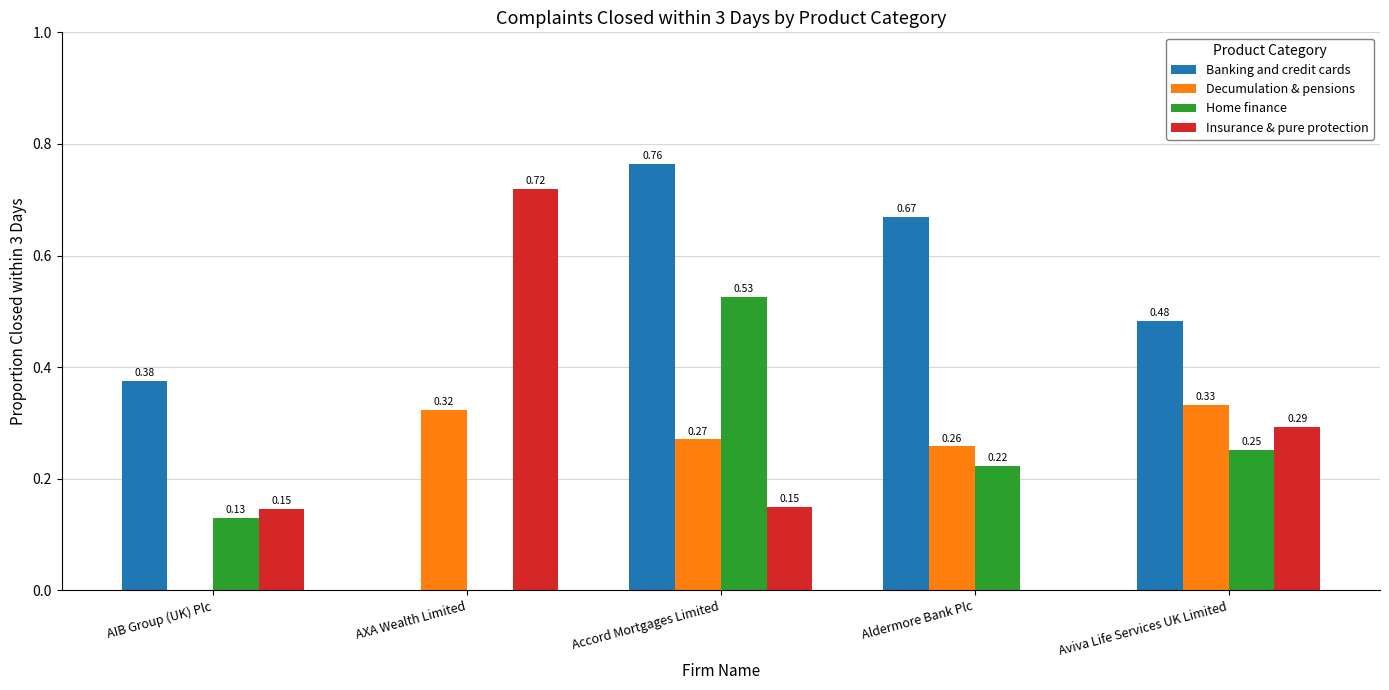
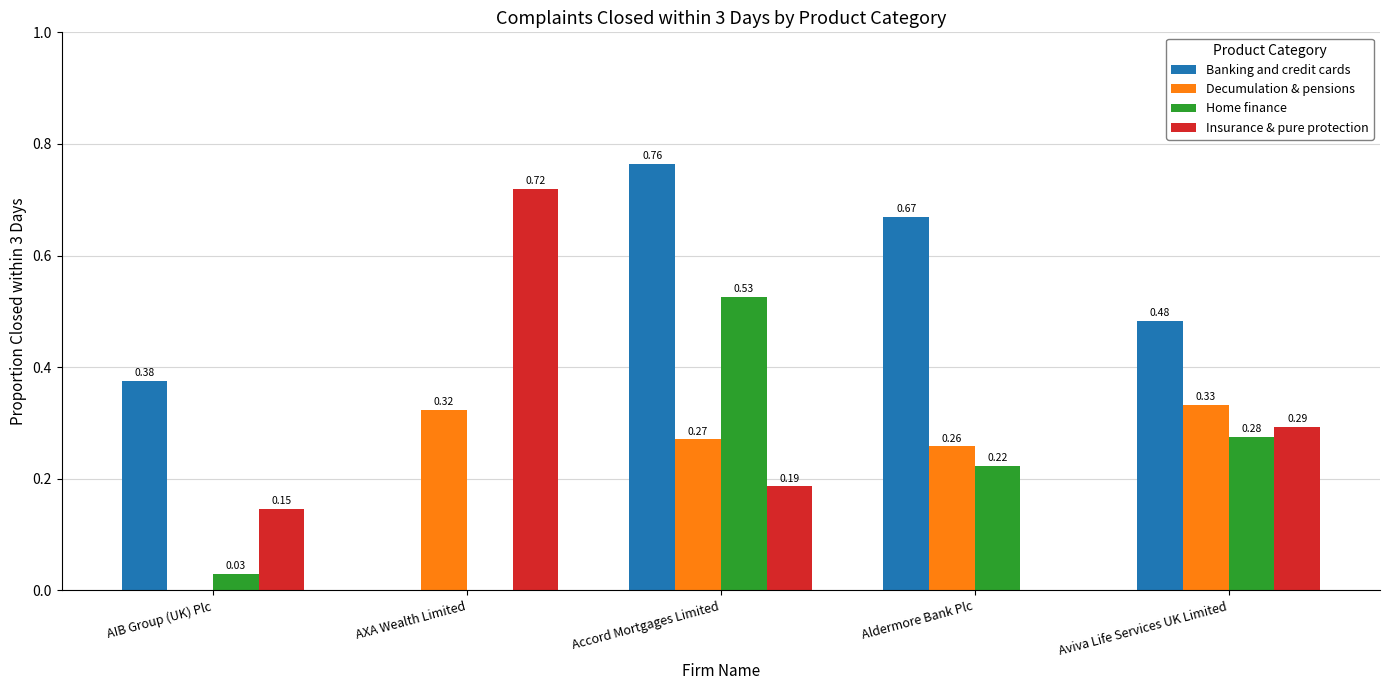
  {
    "Banking and credit cards": {
      "AIB Group (UK) Plc": 0.38,
      "Accord Mortgages Limited": 0.76,
      "Aldermore Bank Plc": 0.67,
      "Aviva Life Services UK Limited": 0.48
    },
    "Decumulation & pensions": {
      "AXA Wealth Limited": 0.32,
      "Accord Mortgages Limited": 0.27,
      "Aldermore Bank Plc": 0.26,
      "Aviva Life Services UK Limited": 0.33
    },
    "Home finance": {
-     "AIB Group (UK) Plc": 0.13,
+     "AIB Group (UK) Plc": 0.03,
      "Accord Mortgages Limited": 0.53,
      "Aldermore Bank Plc": 0.22,
-     "Aviva Life Services UK Limited": 0.25
+     "Aviva Life Services UK Limited": 0.28
    },
    "Insurance & pure protection": {
      "AIB Group (UK) Plc": 0.15,
      "AXA Wealth Limited": 0.72,
-     "Accord Mortgages Limited": 0.15,
+     "Accord Mortgages Limited": 0.19,
      "Aviva Life Services UK Limited": 0.29
    }
  }
